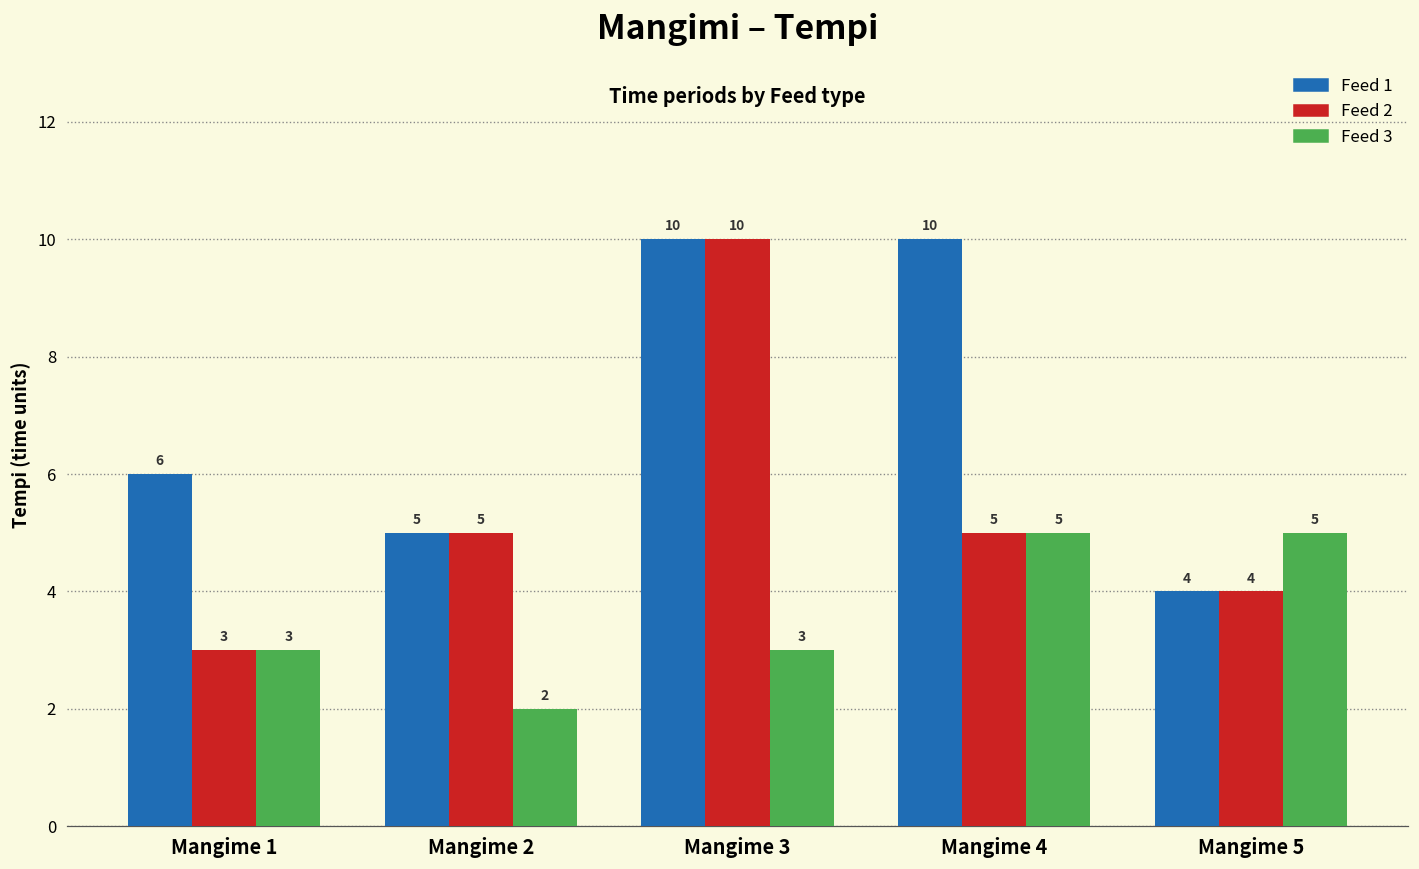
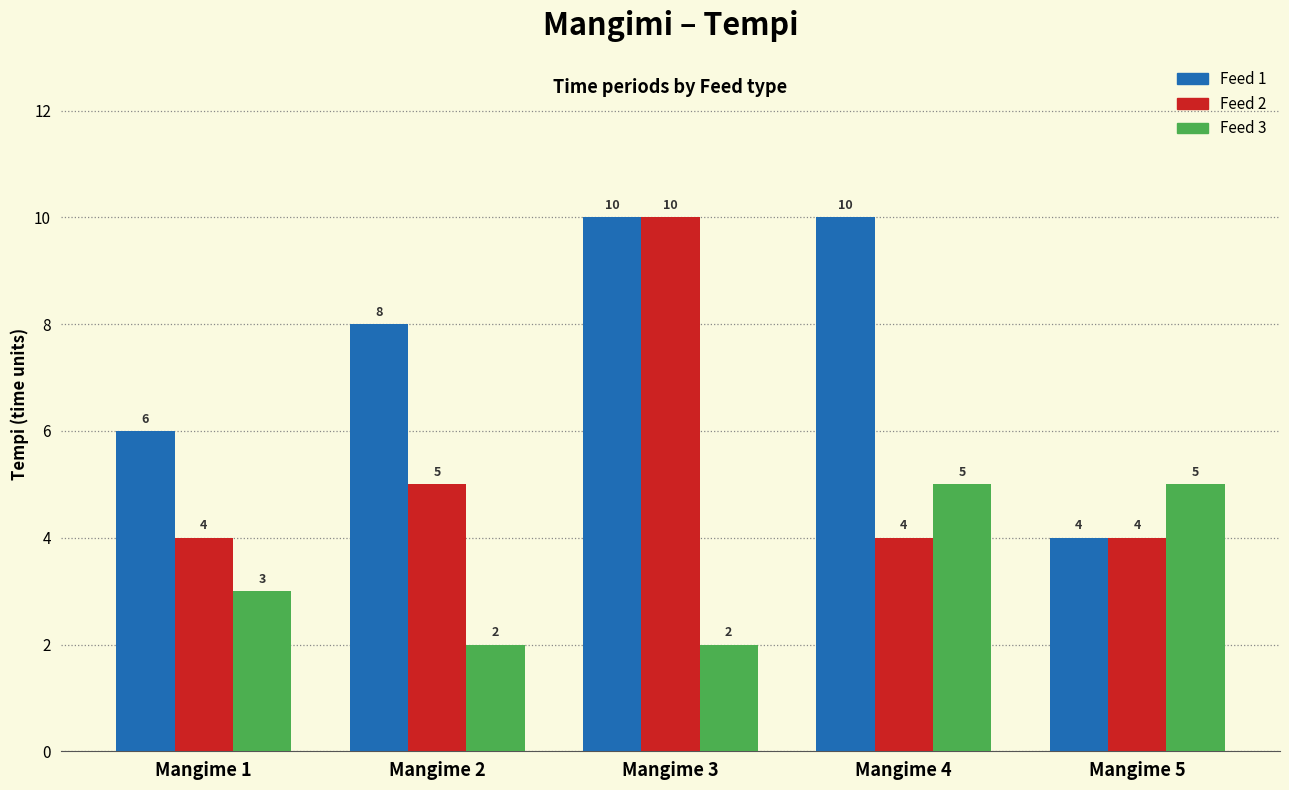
  {
    "Feed 1": {
      "Mangime 1": 6,
-     "Mangime 2": 5,
+     "Mangime 2": 8,
      "Mangime 3": 10,
      "Mangime 4": 10,
      "Mangime 5": 4
    },
    "Feed 2": {
-     "Mangime 1": 3,
+     "Mangime 1": 4,
      "Mangime 2": 5,
      "Mangime 3": 10,
-     "Mangime 4": 5,
+     "Mangime 4": 4,
      "Mangime 5": 4
    },
    "Feed 3": {
      "Mangime 1": 3,
      "Mangime 2": 2,
-     "Mangime 3": 3,
+     "Mangime 3": 2,
      "Mangime 4": 5,
      "Mangime 5": 5
    }
  }
